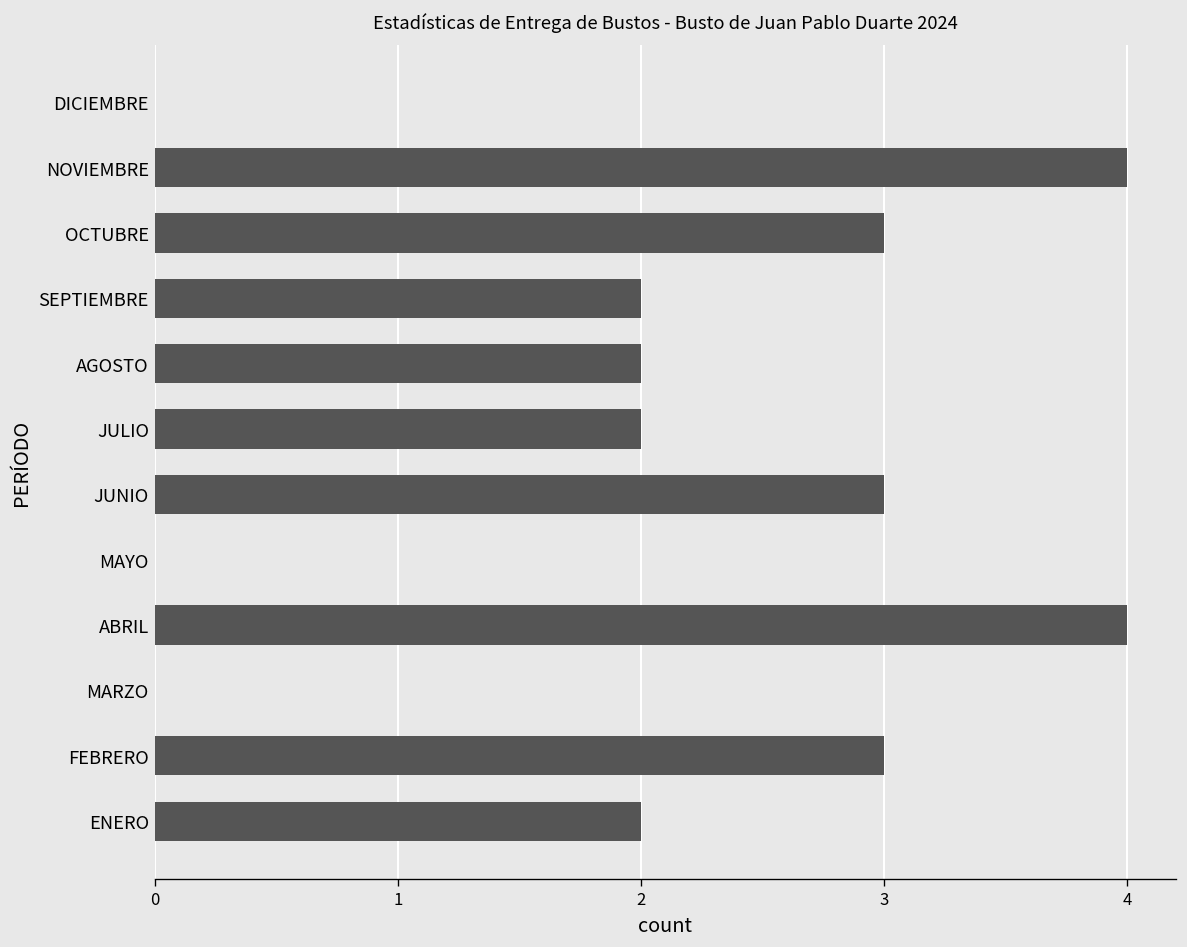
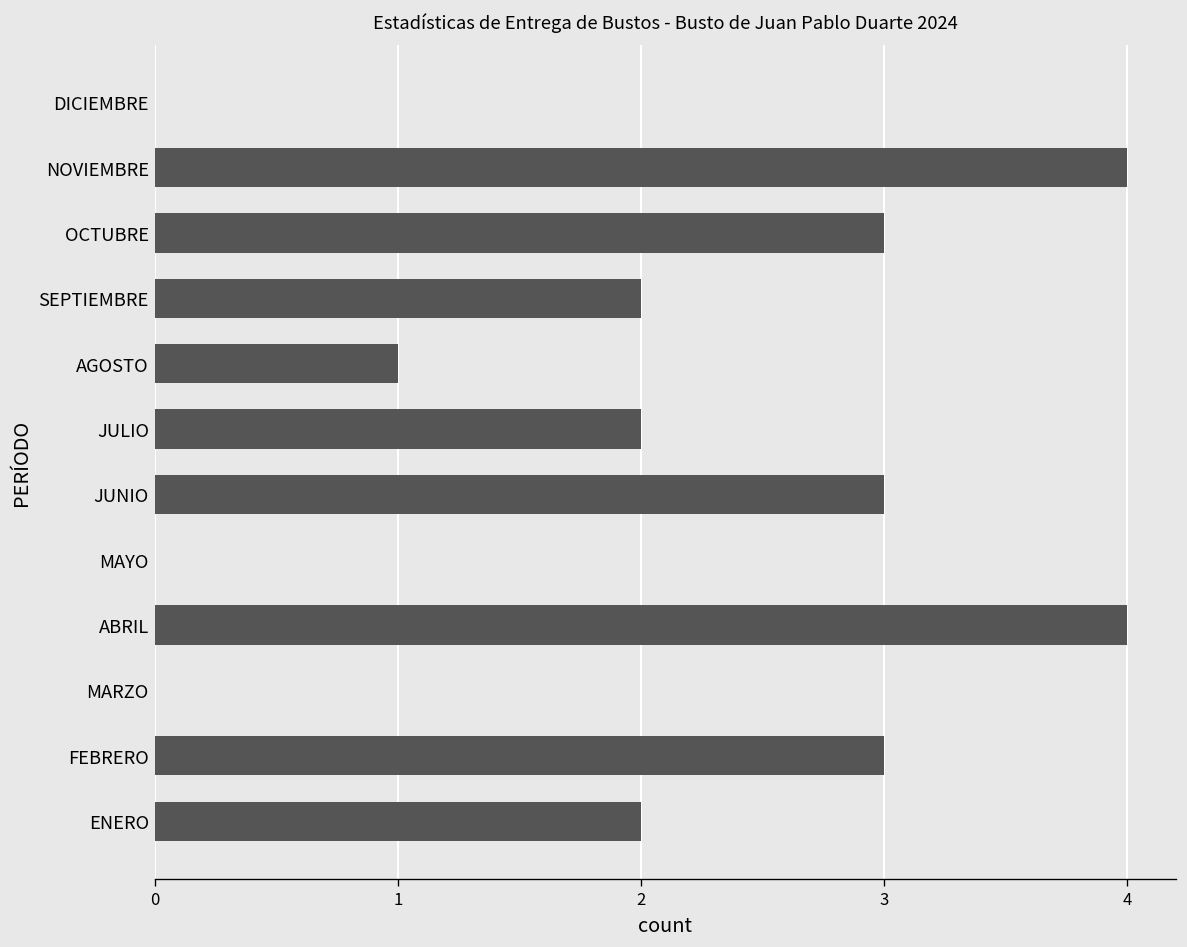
  {
    "DICIEMBRE": 0,
    "NOVIEMBRE": 4,
    "OCTUBRE": 3,
    "SEPTIEMBRE": 2,
-   "AGOSTO": 2,
+   "AGOSTO": 1,
    "JULIO": 2,
    "JUNIO": 3,
    "MAYO": 0,
    "ABRIL": 4,
    "MARZO": 0,
    "FEBRERO": 3,
    "ENERO": 2
  }
